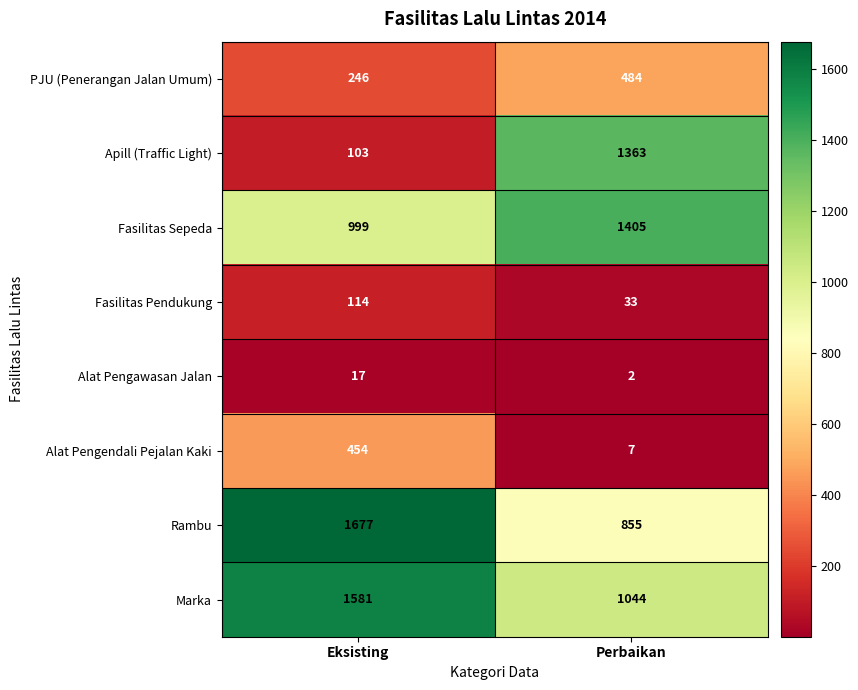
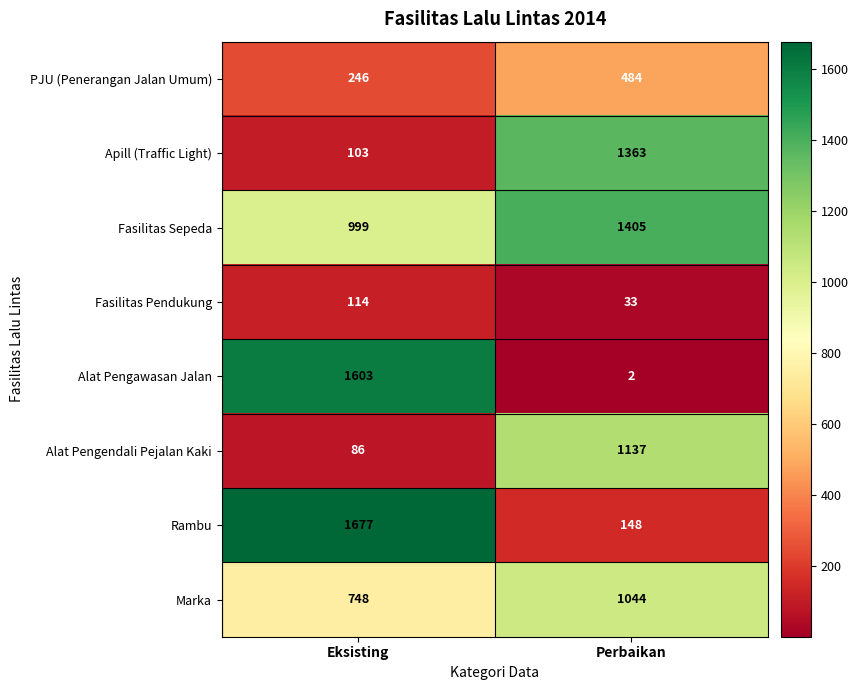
  {
    "PJU (Penerangan Jalan Umum)": {
      "Eksisting": 246,
      "Perbaikan": 484
    },
    "Apill (Traffic Light)": {
      "Eksisting": 103,
      "Perbaikan": 1363
    },
    "Fasilitas Sepeda": {
      "Eksisting": 999,
      "Perbaikan": 1405
    },
    "Fasilitas Pendukung": {
      "Eksisting": 114,
      "Perbaikan": 33
    },
    "Alat Pengawasan Jalan": {
-     "Eksisting": 17,
+     "Eksisting": 1603,
      "Perbaikan": 2
    },
    "Alat Pengendali Pejalan Kaki": {
-     "Eksisting": 454,
-     "Perbaikan": 7
+     "Eksisting": 86,
+     "Perbaikan": 1137
    },
    "Rambu": {
      "Eksisting": 1677,
-     "Perbaikan": 855
+     "Perbaikan": 148
    },
    "Marka": {
-     "Eksisting": 1581,
+     "Eksisting": 748,
      "Perbaikan": 1044
    }
  }
